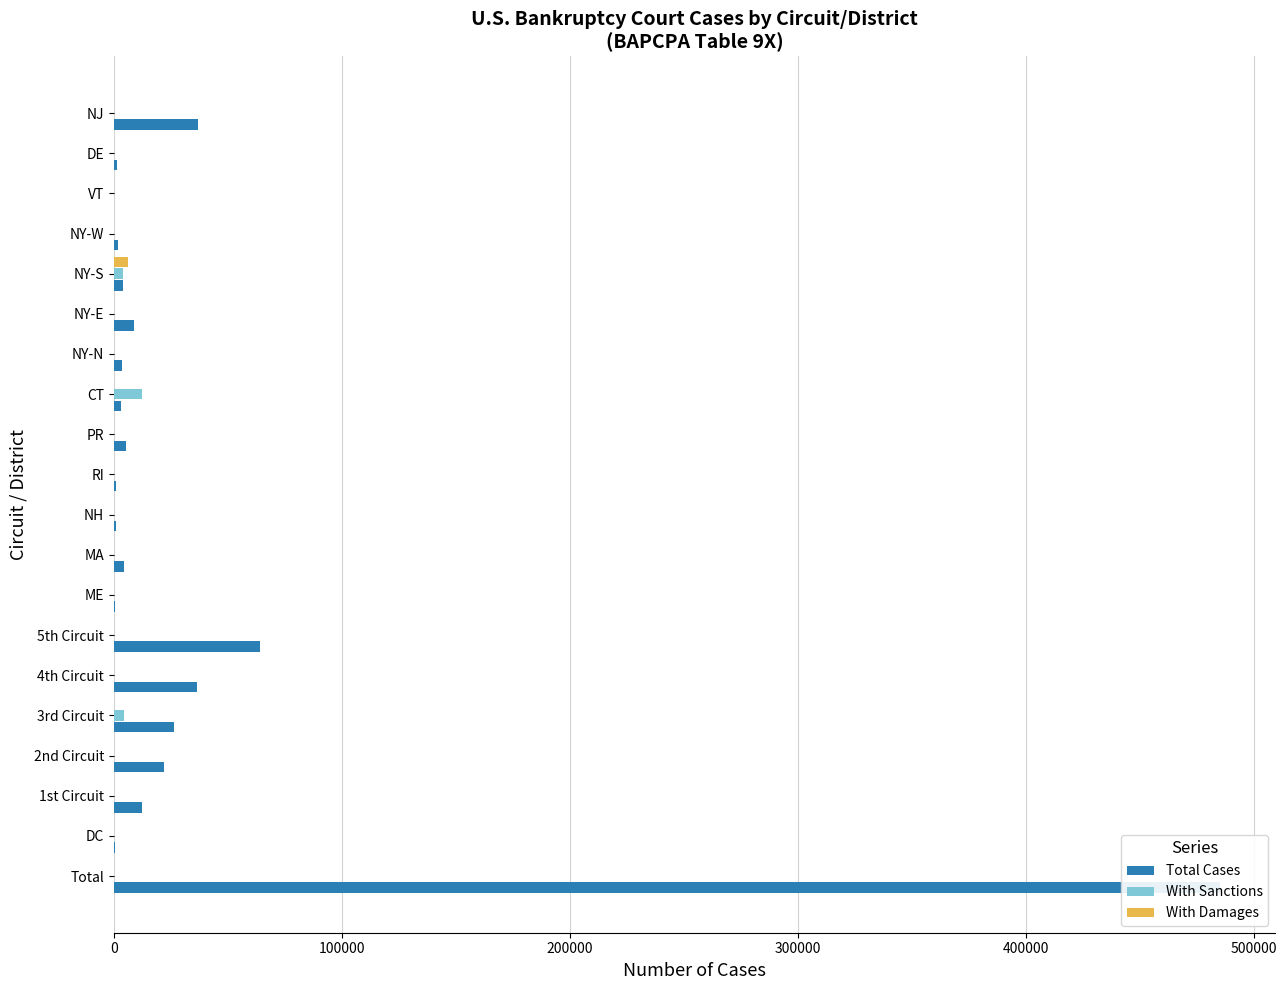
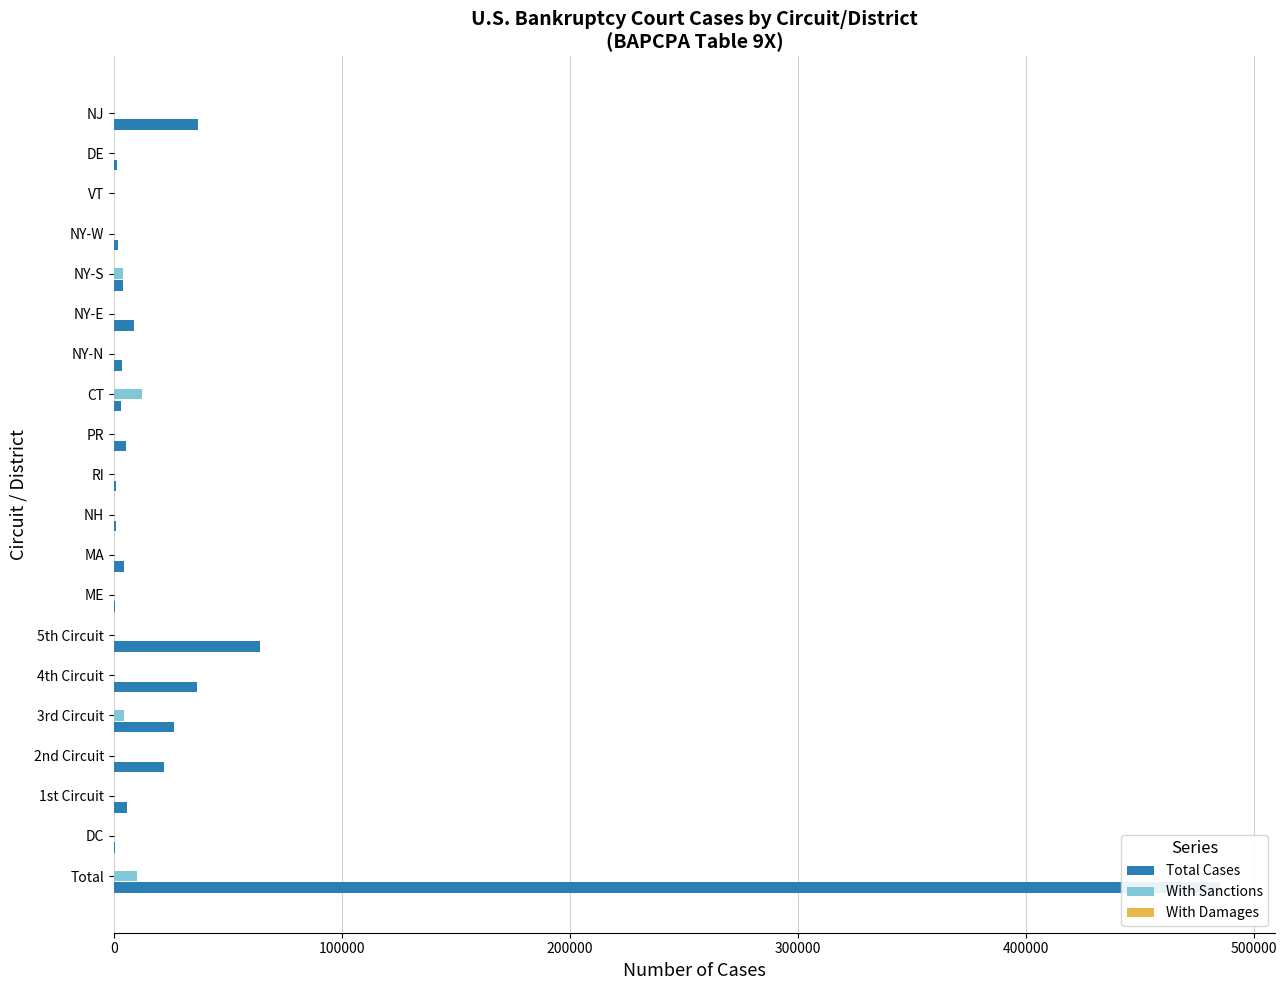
  {
    "Total Cases": {
      "NJ": 37000,
      "DE": 1000,
      "NY-W": 2000,
      "NY-S": 4000,
      "NY-E": 9000,
      "NY-N": 4000,
      "CT": 3000,
      "PR": 6000,
      "MA": 4000,
      "5th Circuit": 64000,
      "4th Circuit": 37000,
      "3rd Circuit": 27000,
      "2nd Circuit": 22000,
-     "1st Circuit": 12000
+     "1st Circuit": 6000
    },
    "With Sanctions": {
      "NJ": 0,
      "DE": 0,
      "VT": 0,
      "NY-W": 0,
      "NY-S": 4000,
      "NY-E": 0,
      "NY-N": 0,
      "CT": 13000,
      "PR": 0,
      "RI": 0,
      "NH": 0,
      "MA": 0,
      "ME": 0,
      "5th Circuit": 0,
      "4th Circuit": 0,
      "3rd Circuit": 4000,
      "1st Circuit": 0,
      "DC": 0,
-     "Total": 0
+     "Total": 10000
    },
    "With Damages": {
      "NJ": 0,
      "DE": 0,
      "VT": 0,
      "NY-W": 0,
-     "NY-S": 6000,
+     "NY-S": 0,
      "NY-E": 0,
      "NY-N": 0,
      "CT": 0,
      "PR": 0,
      "RI": 0,
      "NH": 0,
      "MA": 0,
      "ME": 0,
      "5th Circuit": 0,
      "4th Circuit": 0,
      "3rd Circuit": 0,
      "1st Circuit": 0,
      "DC": 0
    }
  }
